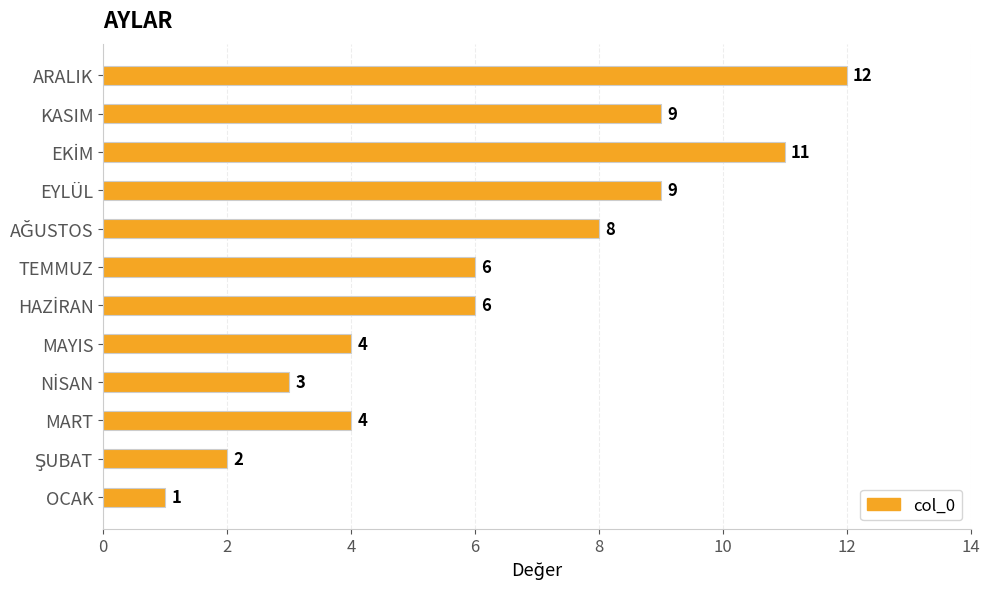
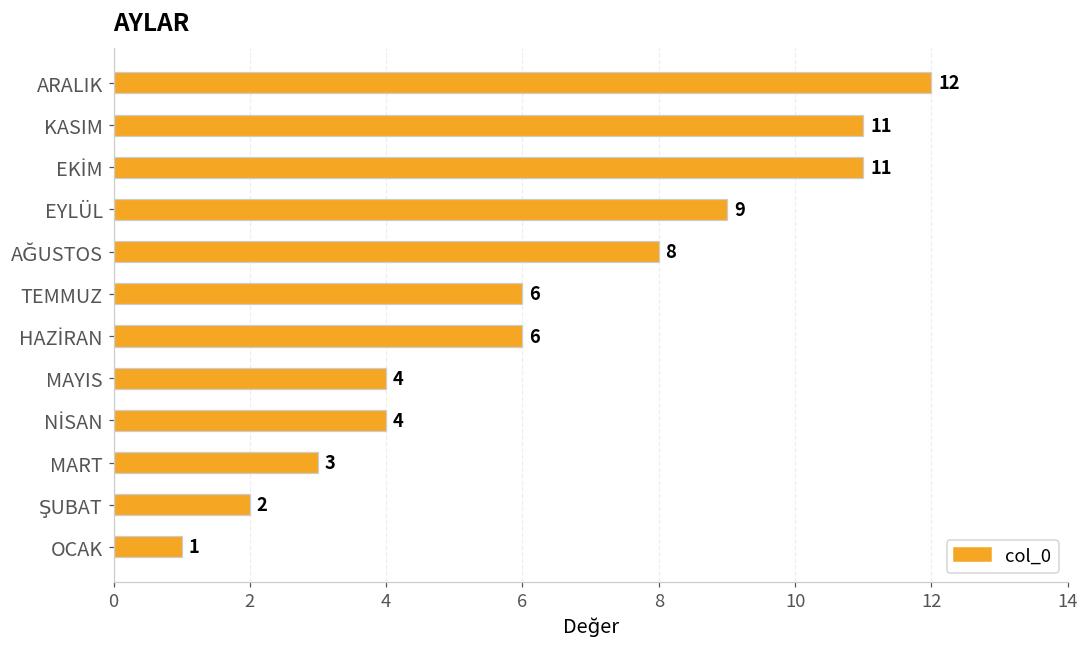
  {
    "ARALIK": 12,
-   "KASIM": 9,
+   "KASIM": 11,
    "EKİM": 11,
    "EYLÜL": 9,
    "AĞUSTOS": 8,
    "TEMMUZ": 6,
    "HAZİRAN": 6,
    "MAYIS": 4,
-   "NİSAN": 3,
-   "MART": 4,
+   "NİSAN": 4,
+   "MART": 3,
    "ŞUBAT": 2,
    "OCAK": 1
  }
